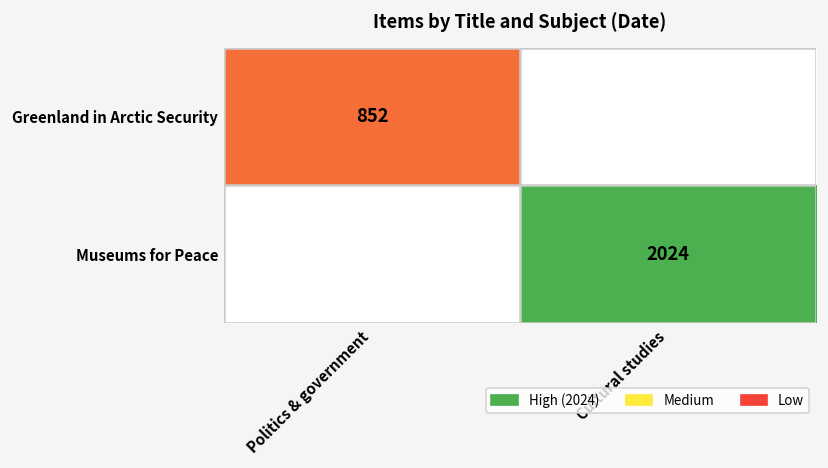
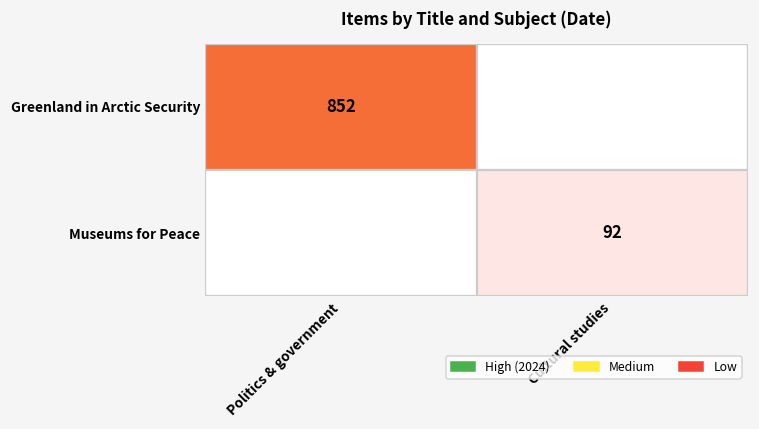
  {
    "Greenland in Arctic Security": {
      "Politics & government": 852
    },
    "Museums for Peace": {
-     "Cultural studies": 2024
+     "Cultural studies": 92
    }
  }
